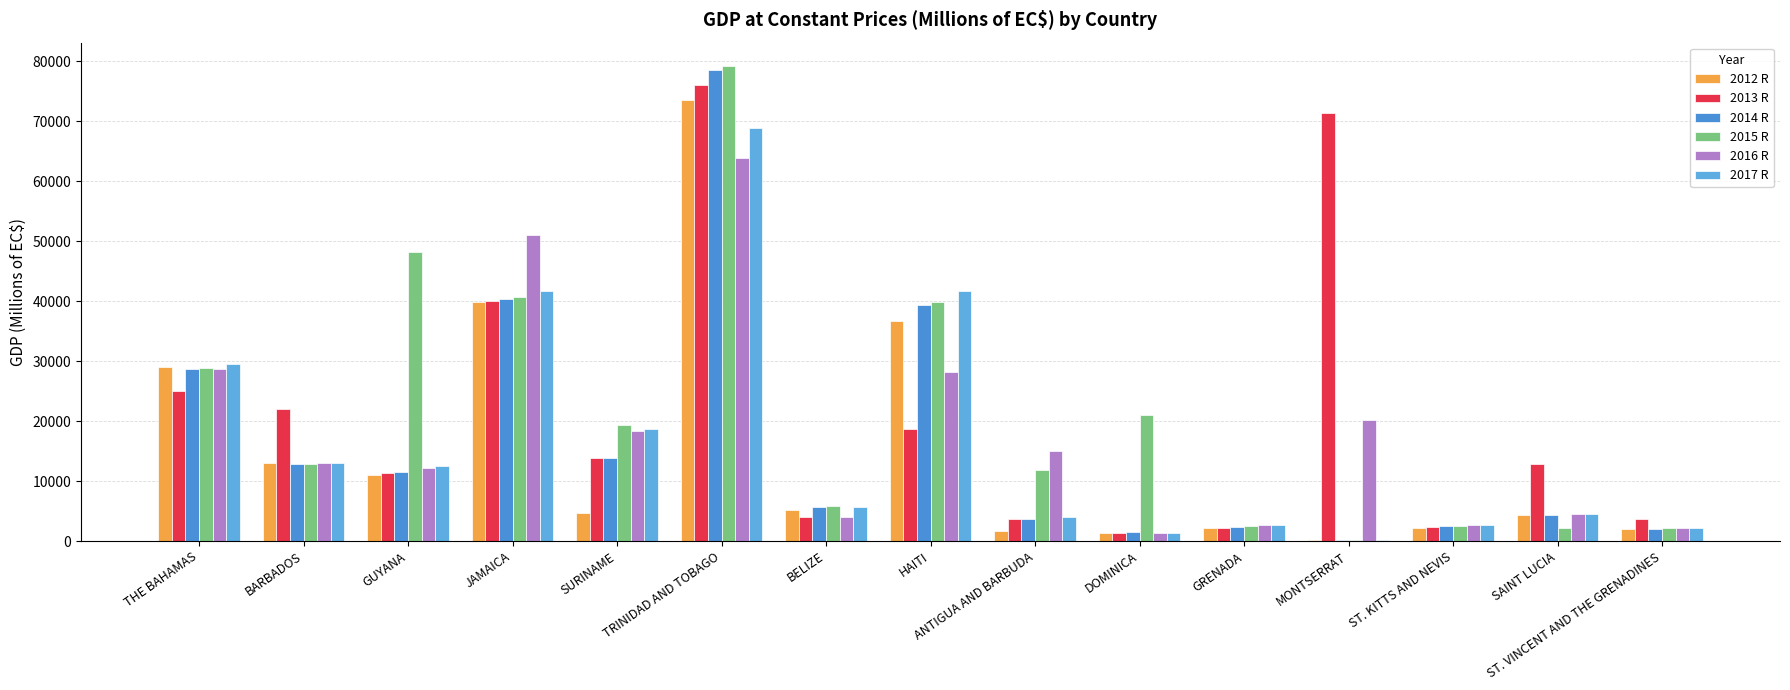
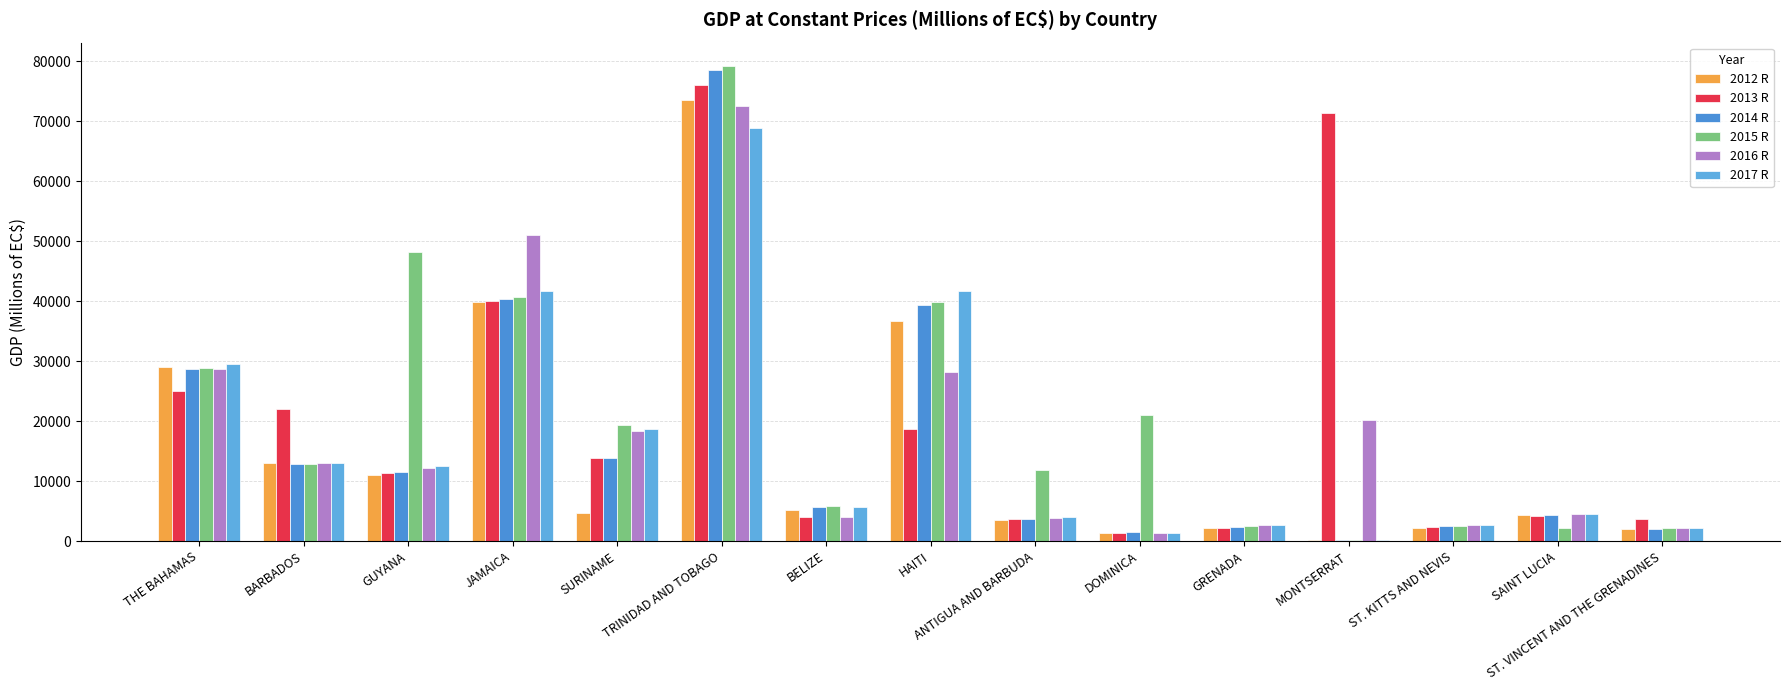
  {
    "2012 R": {
      "THE BAHAMAS": 29000,
      "BARBADOS": 13000,
      "GUYANA": 11000,
      "JAMAICA": 40000,
      "SURINAME": 5000,
      "TRINIDAD AND TOBAGO": 74000,
      "BELIZE": 5000,
      "HAITI": 37000,
-     "ANTIGUA AND BARBUDA": 2000,
+     "ANTIGUA AND BARBUDA": 4000,
      "DOMINICA": 1000,
      "GRENADA": 2000,
      "ST. KITTS AND NEVIS": 2000,
      "SAINT LUCIA": 4000,
      "ST. VINCENT AND THE GRENADINES": 2000
    },
    "2013 R": {
      "THE BAHAMAS": 25000,
      "BARBADOS": 22000,
      "GUYANA": 11000,
      "JAMAICA": 40000,
      "SURINAME": 14000,
      "TRINIDAD AND TOBAGO": 76000,
      "BELIZE": 4000,
      "HAITI": 19000,
      "ANTIGUA AND BARBUDA": 4000,
      "DOMINICA": 1000,
      "GRENADA": 2000,
      "MONTSERRAT": 71000,
      "ST. KITTS AND NEVIS": 2000,
-     "SAINT LUCIA": 13000,
+     "SAINT LUCIA": 4000,
      "ST. VINCENT AND THE GRENADINES": 4000
    },
    "2015 R": {
      "THE BAHAMAS": 29000,
      "BARBADOS": 13000,
      "GUYANA": 48000,
      "JAMAICA": 41000,
      "SURINAME": 19000,
      "TRINIDAD AND TOBAGO": 79000,
      "BELIZE": 6000,
      "HAITI": 40000,
      "ANTIGUA AND BARBUDA": 12000,
      "DOMINICA": 21000,
      "GRENADA": 3000,
      "ST. KITTS AND NEVIS": 3000,
      "SAINT LUCIA": 2000,
      "ST. VINCENT AND THE GRENADINES": 2000
    },
    "2016 R": {
      "THE BAHAMAS": 29000,
      "BARBADOS": 13000,
      "GUYANA": 12000,
      "JAMAICA": 51000,
      "SURINAME": 18000,
-     "TRINIDAD AND TOBAGO": 64000,
+     "TRINIDAD AND TOBAGO": 73000,
      "BELIZE": 4000,
      "HAITI": 28000,
-     "ANTIGUA AND BARBUDA": 15000,
+     "ANTIGUA AND BARBUDA": 4000,
      "DOMINICA": 1000,
      "GRENADA": 3000,
      "MONTSERRAT": 20000,
      "ST. KITTS AND NEVIS": 3000,
      "SAINT LUCIA": 4000,
      "ST. VINCENT AND THE GRENADINES": 2000
    }
  }
